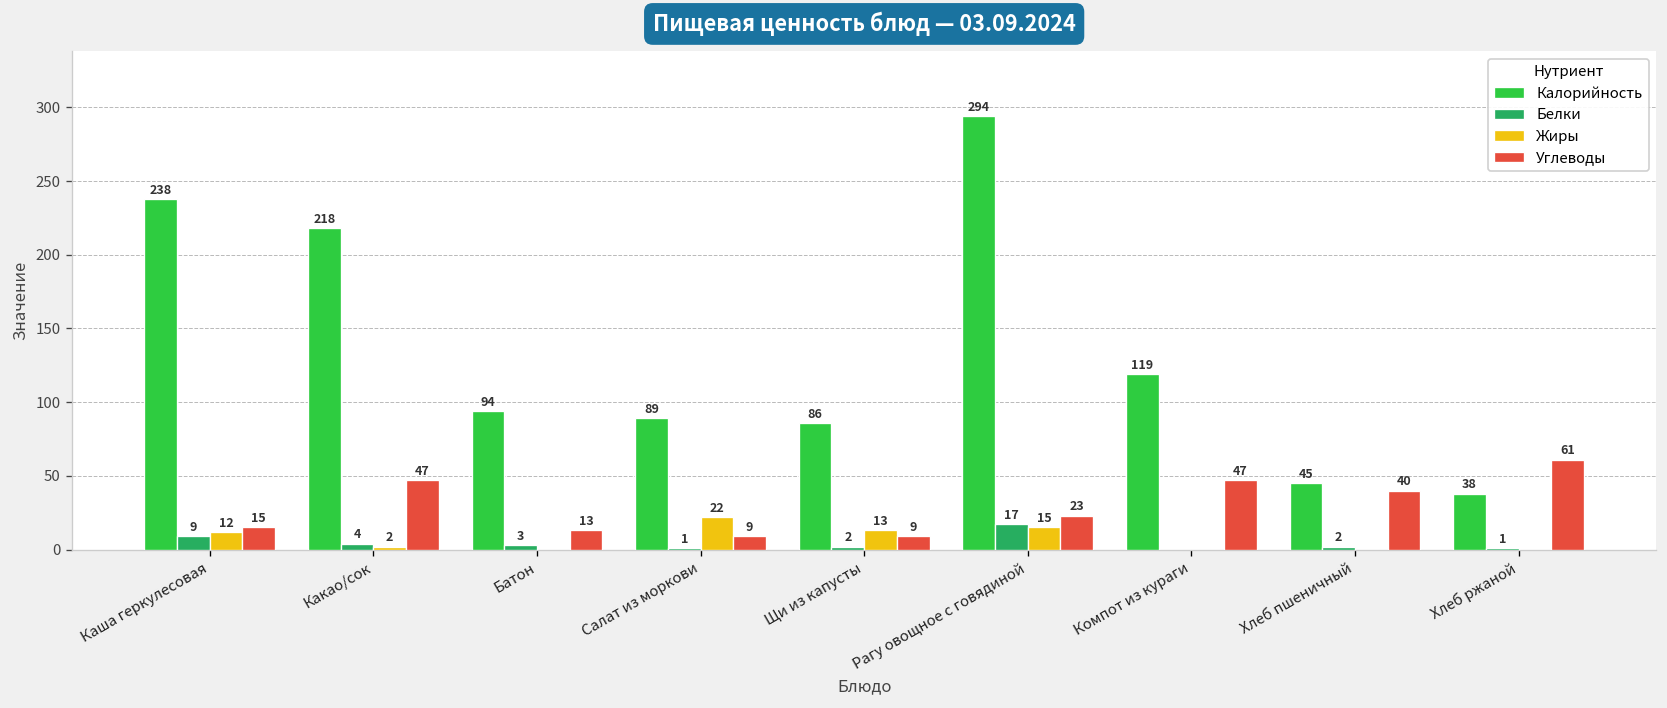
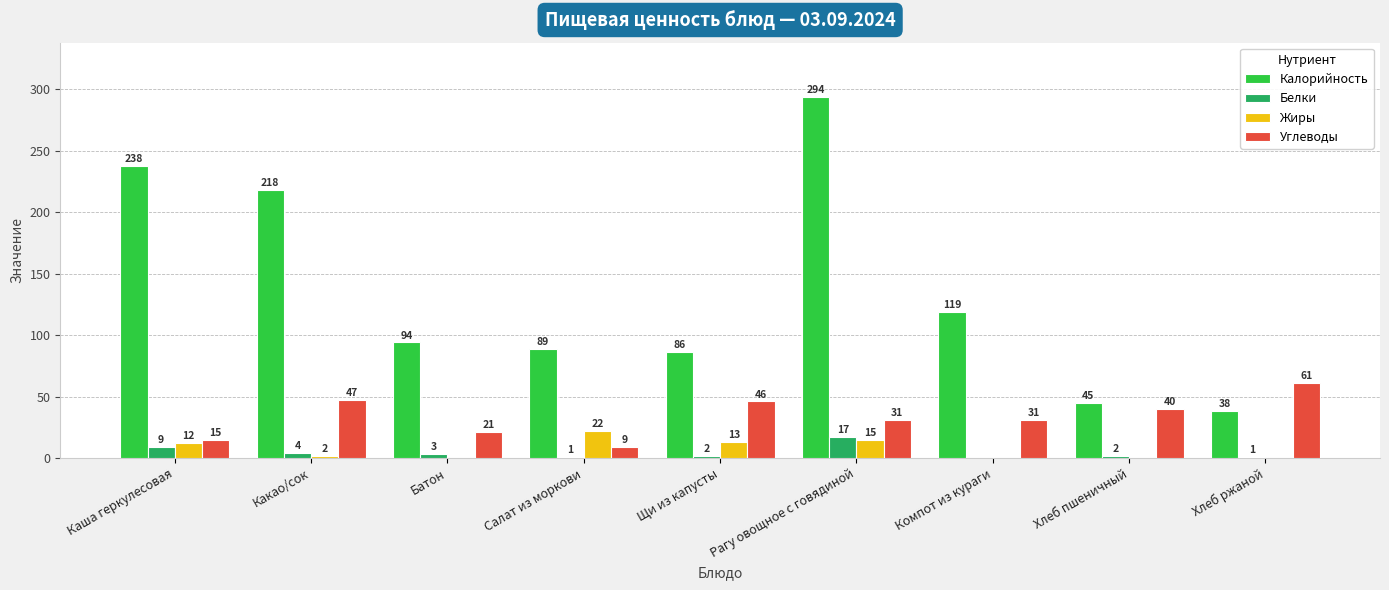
  {
    "Жиры": {
      "Каша геркулесовая": 12,
      "Какао/сок": 2,
      "Салат из моркови": 22,
      "Щи из капусты": 13,
      "Рагу овощное с говядиной": 15
    },
    "Углеводы": {
      "Каша геркулесовая": 15,
      "Какао/сок": 47,
-     "Батон": 13,
+     "Батон": 21,
      "Салат из моркови": 9,
-     "Щи из капусты": 9,
-     "Рагу овощное с говядиной": 23,
-     "Компот из кураги": 47,
+     "Щи из капусты": 46,
+     "Рагу овощное с говядиной": 31,
+     "Компот из кураги": 31,
      "Хлеб пшеничный": 40,
      "Хлеб ржаной": 61
    }
  }
